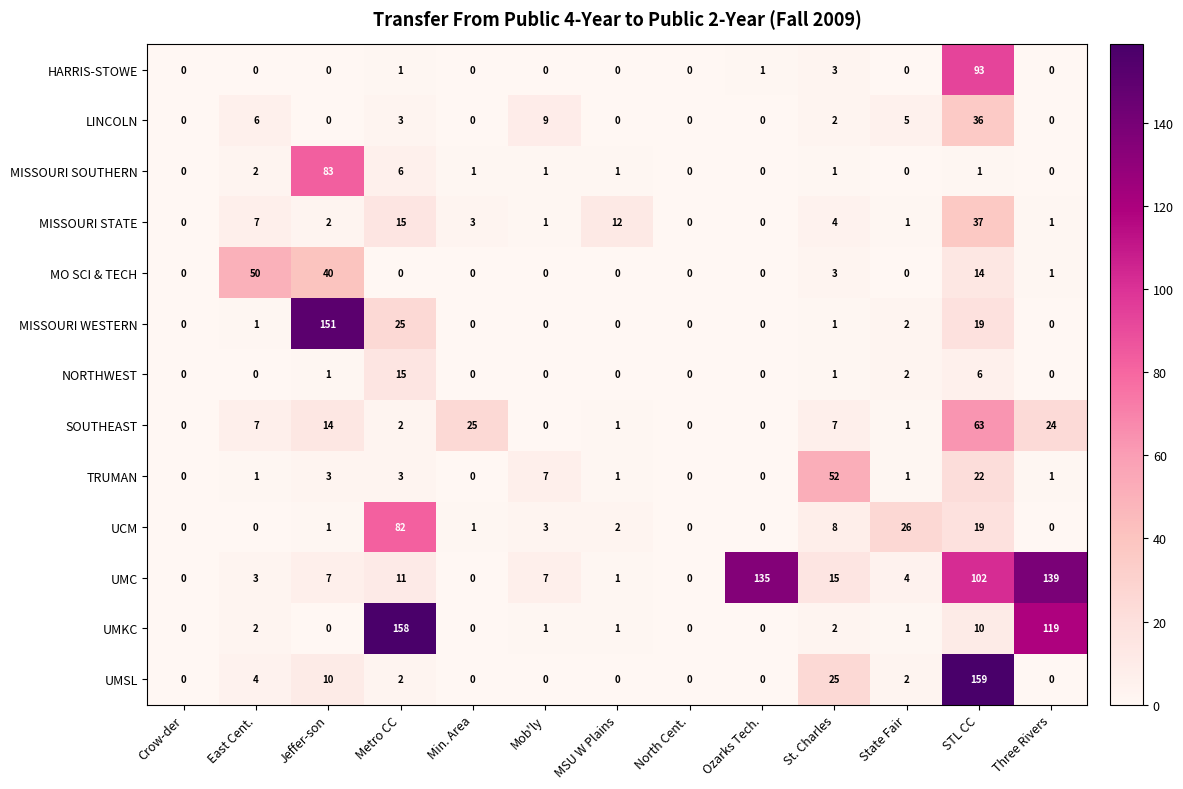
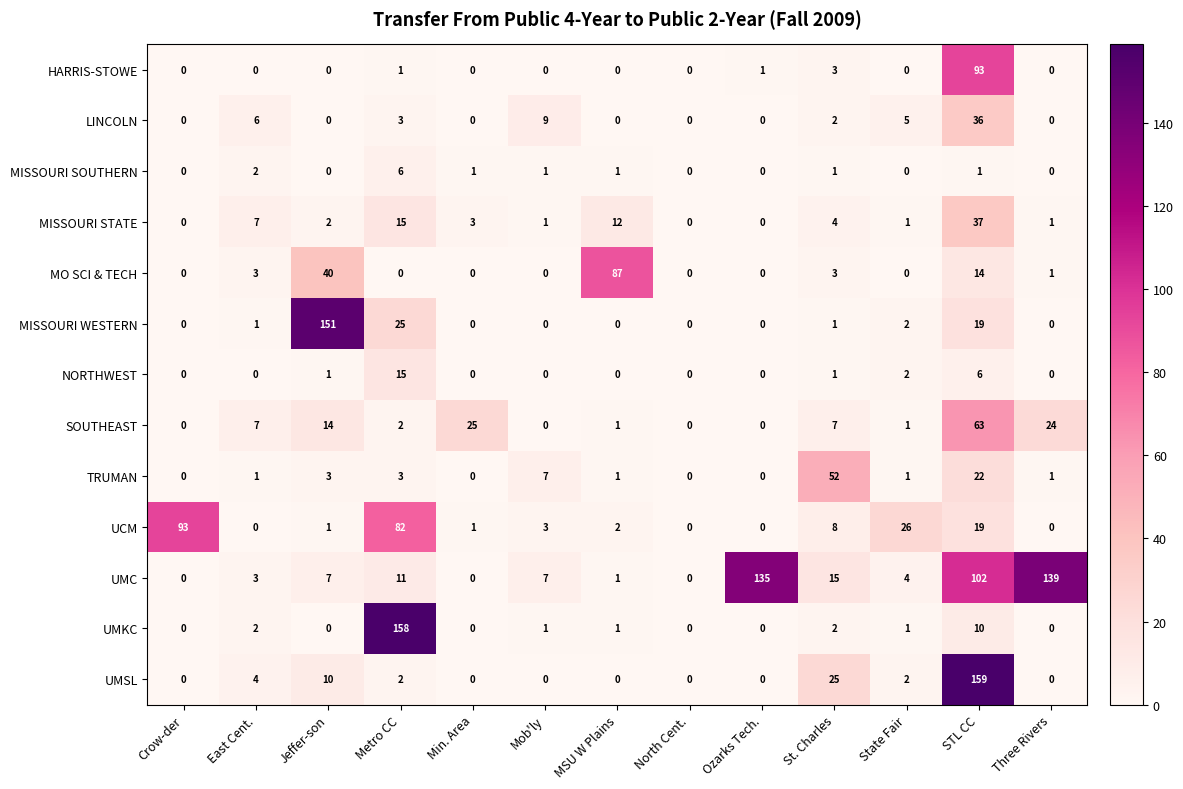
  {
    "HARRIS-STOWE": {
      "Crow-der": 0,
      "East Cent.": 0,
      "Jeffer-son": 0,
      "Metro CC": 1,
      "Min. Area": 0,
      "Mob'ly": 0,
      "MSU W Plains": 0,
      "North Cent.": 0,
      "Ozarks Tech.": 1,
      "St. Charles": 3,
      "State Fair": 0,
      "STL CC": 93,
      "Three Rivers": 0
    },
    "LINCOLN": {
      "Crow-der": 0,
      "East Cent.": 6,
      "Jeffer-son": 0,
      "Metro CC": 3,
      "Min. Area": 0,
      "Mob'ly": 9,
      "MSU W Plains": 0,
      "North Cent.": 0,
      "Ozarks Tech.": 0,
      "St. Charles": 2,
      "State Fair": 5,
      "STL CC": 36,
      "Three Rivers": 0
    },
    "MISSOURI SOUTHERN": {
      "Crow-der": 0,
      "East Cent.": 2,
-     "Jeffer-son": 83,
+     "Jeffer-son": 0,
      "Metro CC": 6,
      "Min. Area": 1,
      "Mob'ly": 1,
      "MSU W Plains": 1,
      "North Cent.": 0,
      "Ozarks Tech.": 0,
      "St. Charles": 1,
      "State Fair": 0,
      "STL CC": 1,
      "Three Rivers": 0
    },
    "MISSOURI STATE": {
      "Crow-der": 0,
      "East Cent.": 7,
      "Jeffer-son": 2,
      "Metro CC": 15,
      "Min. Area": 3,
      "Mob'ly": 1,
      "MSU W Plains": 12,
      "North Cent.": 0,
      "Ozarks Tech.": 0,
      "St. Charles": 4,
      "State Fair": 1,
      "STL CC": 37,
      "Three Rivers": 1
    },
    "MO SCI & TECH": {
      "Crow-der": 0,
-     "East Cent.": 50,
+     "East Cent.": 3,
      "Jeffer-son": 40,
      "Metro CC": 0,
      "Min. Area": 0,
      "Mob'ly": 0,
-     "MSU W Plains": 0,
+     "MSU W Plains": 87,
      "North Cent.": 0,
      "Ozarks Tech.": 0,
      "St. Charles": 3,
      "State Fair": 0,
      "STL CC": 14,
      "Three Rivers": 1
    },
    "MISSOURI WESTERN": {
      "Crow-der": 0,
      "East Cent.": 1,
      "Jeffer-son": 151,
      "Metro CC": 25,
      "Min. Area": 0,
      "Mob'ly": 0,
      "MSU W Plains": 0,
      "North Cent.": 0,
      "Ozarks Tech.": 0,
      "St. Charles": 1,
      "State Fair": 2,
      "STL CC": 19,
      "Three Rivers": 0
    },
    "NORTHWEST": {
      "Crow-der": 0,
      "East Cent.": 0,
      "Jeffer-son": 1,
      "Metro CC": 15,
      "Min. Area": 0,
      "Mob'ly": 0,
      "MSU W Plains": 0,
      "North Cent.": 0,
      "Ozarks Tech.": 0,
      "St. Charles": 1,
      "State Fair": 2,
      "STL CC": 6,
      "Three Rivers": 0
    },
    "SOUTHEAST": {
      "Crow-der": 0,
      "East Cent.": 7,
      "Jeffer-son": 14,
      "Metro CC": 2,
      "Min. Area": 25,
      "Mob'ly": 0,
      "MSU W Plains": 1,
      "North Cent.": 0,
      "Ozarks Tech.": 0,
      "St. Charles": 7,
      "State Fair": 1,
      "STL CC": 63,
      "Three Rivers": 24
    },
    "TRUMAN": {
      "Crow-der": 0,
      "East Cent.": 1,
      "Jeffer-son": 3,
      "Metro CC": 3,
      "Min. Area": 0,
      "Mob'ly": 7,
      "MSU W Plains": 1,
      "North Cent.": 0,
      "Ozarks Tech.": 0,
      "St. Charles": 52,
      "State Fair": 1,
      "STL CC": 22,
      "Three Rivers": 1
    },
    "UCM": {
-     "Crow-der": 0,
+     "Crow-der": 93,
      "East Cent.": 0,
      "Jeffer-son": 1,
      "Metro CC": 82,
      "Min. Area": 1,
      "Mob'ly": 3,
      "MSU W Plains": 2,
      "North Cent.": 0,
      "Ozarks Tech.": 0,
      "St. Charles": 8,
      "State Fair": 26,
      "STL CC": 19,
      "Three Rivers": 0
    },
    "UMC": {
      "Crow-der": 0,
      "East Cent.": 3,
      "Jeffer-son": 7,
      "Metro CC": 11,
      "Min. Area": 0,
      "Mob'ly": 7,
      "MSU W Plains": 1,
      "North Cent.": 0,
      "Ozarks Tech.": 135,
      "St. Charles": 15,
      "State Fair": 4,
      "STL CC": 102,
      "Three Rivers": 139
    },
    "UMKC": {
      "Crow-der": 0,
      "East Cent.": 2,
      "Jeffer-son": 0,
      "Metro CC": 158,
      "Min. Area": 0,
      "Mob'ly": 1,
      "MSU W Plains": 1,
      "North Cent.": 0,
      "Ozarks Tech.": 0,
      "St. Charles": 2,
      "State Fair": 1,
      "STL CC": 10,
-     "Three Rivers": 119
+     "Three Rivers": 0
    },
    "UMSL": {
      "Crow-der": 0,
      "East Cent.": 4,
      "Jeffer-son": 10,
      "Metro CC": 2,
      "Min. Area": 0,
      "Mob'ly": 0,
      "MSU W Plains": 0,
      "North Cent.": 0,
      "Ozarks Tech.": 0,
      "St. Charles": 25,
      "State Fair": 2,
      "STL CC": 159,
      "Three Rivers": 0
    }
  }
